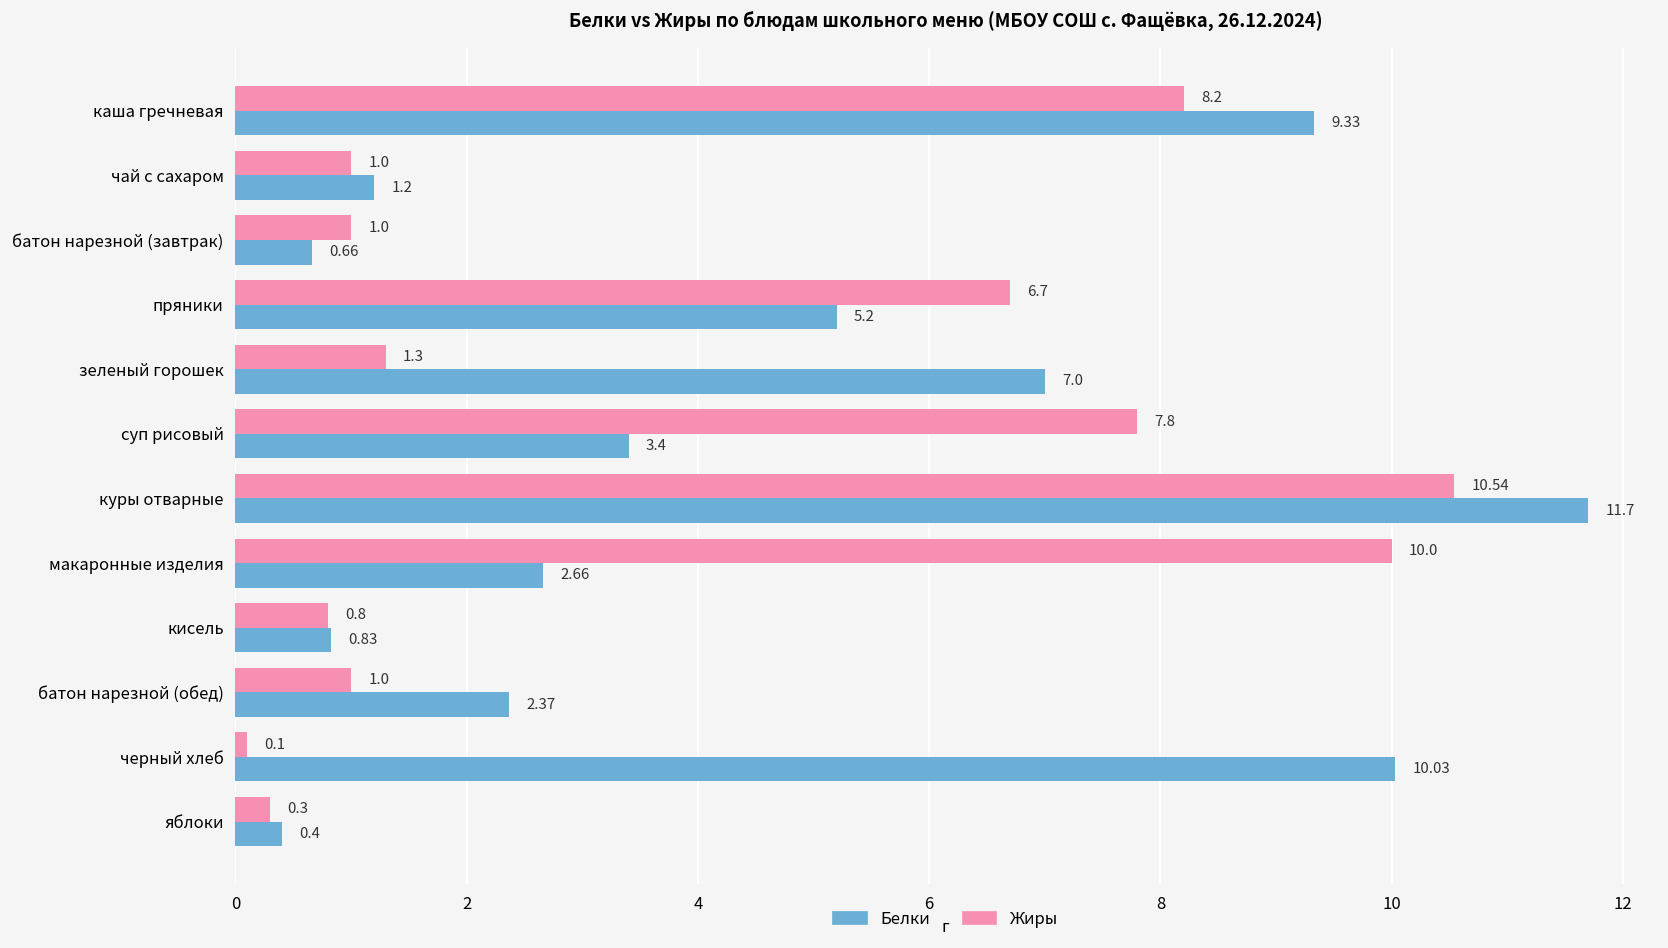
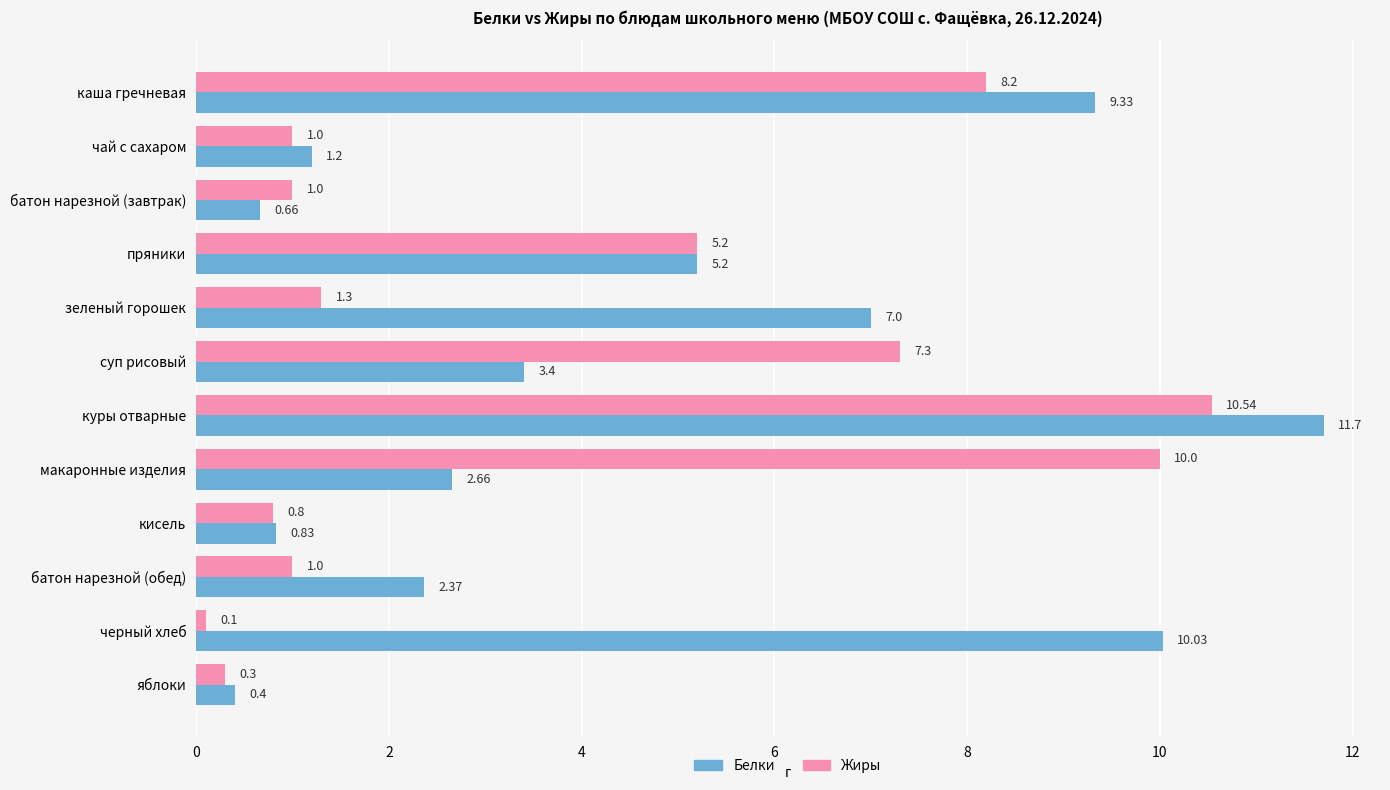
  {
    "Белки": {
      "каша гречневая": 9.33,
      "чай с сахаром": 1.2,
      "батон нарезной (завтрак)": 0.66,
      "пряники": 5.2,
      "зеленый горошек": 7.0,
      "суп рисовый": 3.4,
      "куры отварные": 11.7,
      "макаронные изделия": 2.66,
      "кисель": 0.83,
      "батон нарезной (обед)": 2.37,
      "черный хлеб": 10.03,
      "яблоки": 0.4
    },
    "Жиры": {
      "каша гречневая": 8.2,
      "чай с сахаром": 1.0,
      "батон нарезной (завтрак)": 1.0,
-     "пряники": 6.7,
+     "пряники": 5.2,
      "зеленый горошек": 1.3,
-     "суп рисовый": 7.8,
+     "суп рисовый": 7.3,
      "куры отварные": 10.54,
      "макаронные изделия": 10.0,
      "кисель": 0.8,
      "батон нарезной (обед)": 1.0,
      "черный хлеб": 0.1,
      "яблоки": 0.3
    }
  }
